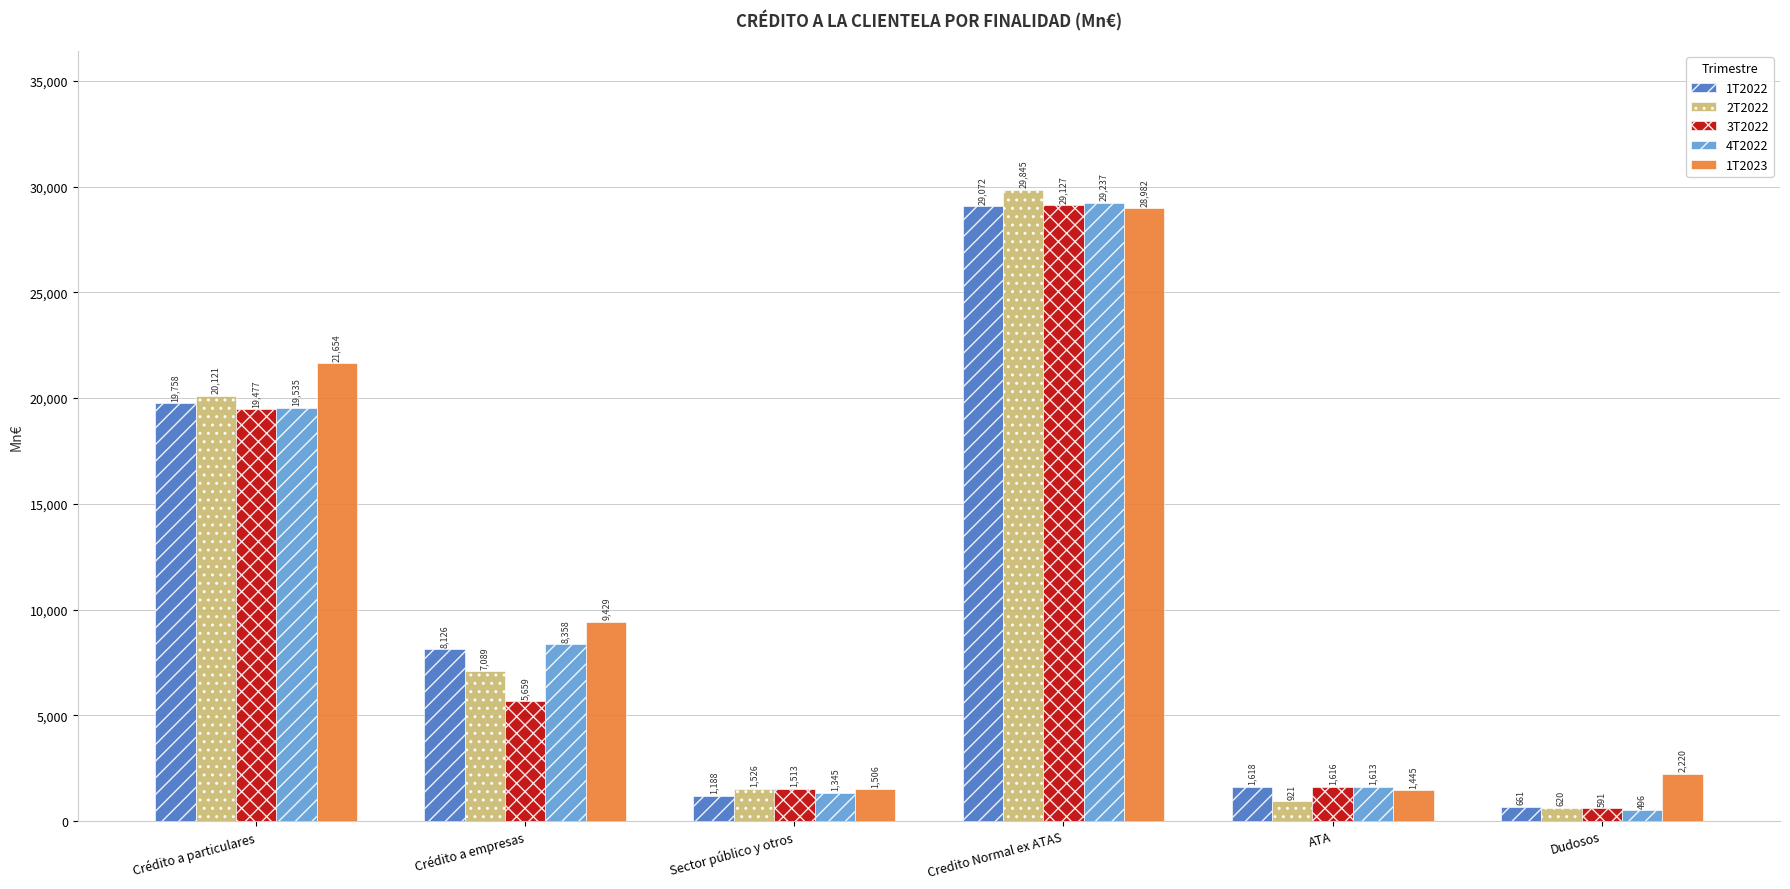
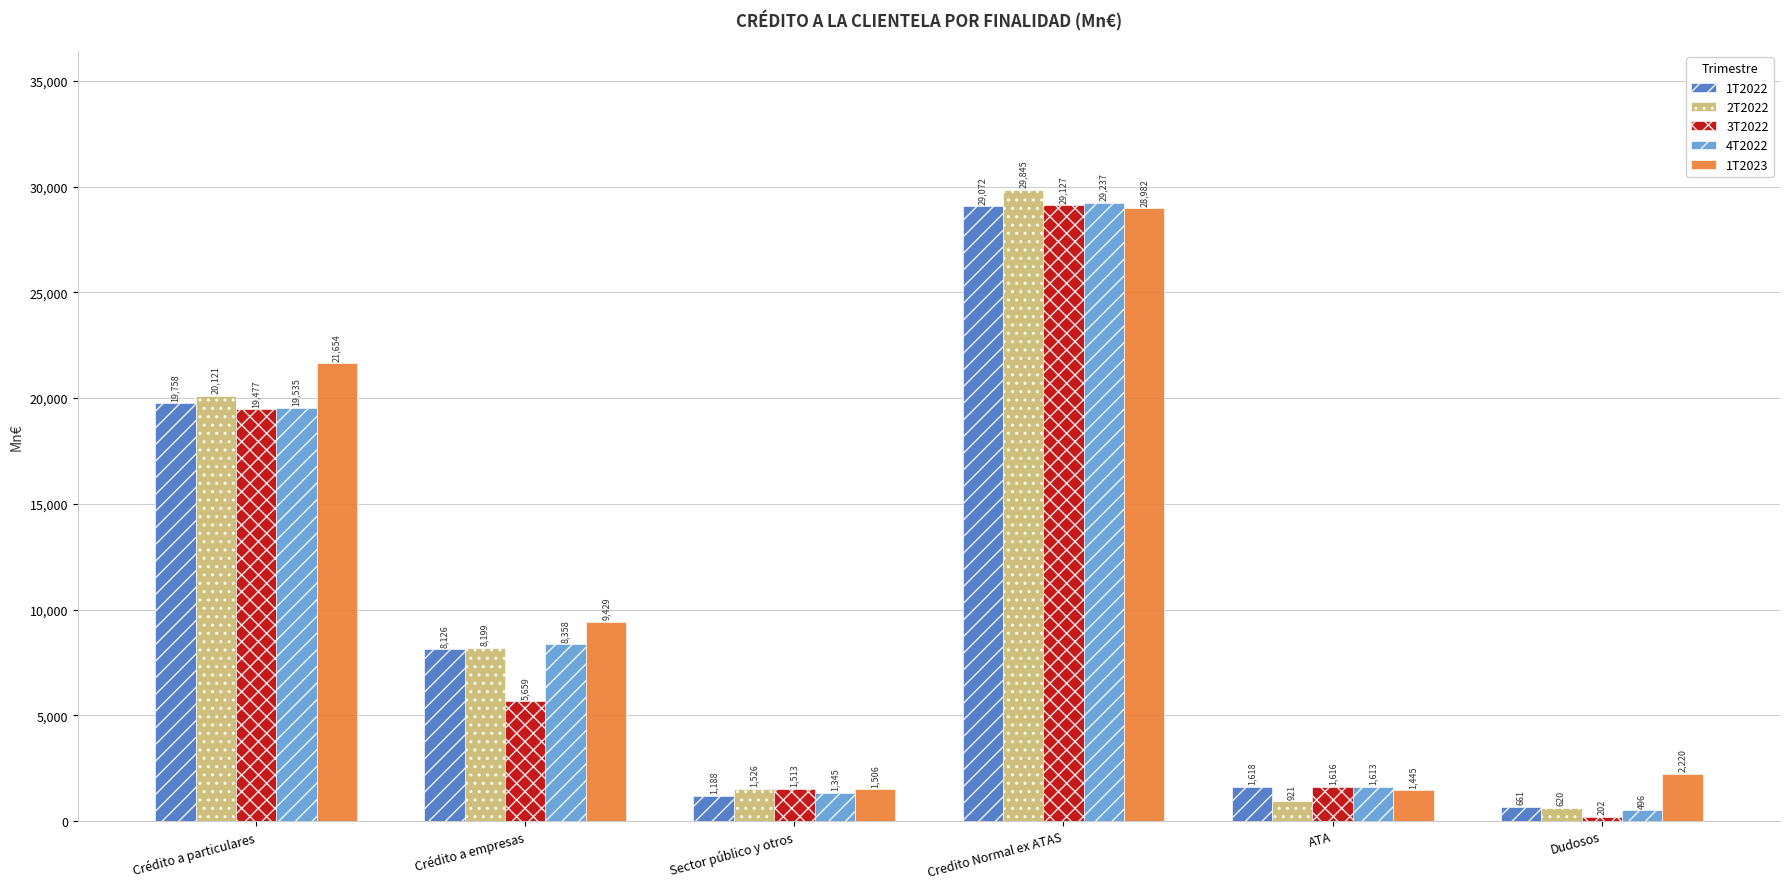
  {
    "2T2022": {
      "Crédito a particulares": "20,121",
-     "Crédito a empresas": "7,089",
+     "Crédito a empresas": "8,199",
      "Sector público y otros": "1,526",
      "Credito Normal ex ATAS": "29,845",
      "ATA": "921",
      "Dudosos": "620"
    },
    "3T2022": {
      "Crédito a particulares": "19,477",
      "Crédito a empresas": "5,659",
      "Sector público y otros": "1,513",
      "Credito Normal ex ATAS": "29,127",
      "ATA": "1,616",
-     "Dudosos": "591"
+     "Dudosos": "202"
    },
    "1T2023": {
      "Crédito a particulares": "21,654",
      "Crédito a empresas": "9,429",
      "Sector público y otros": "1,506",
      "Credito Normal ex ATAS": "28,982",
      "ATA": "1,445",
      "Dudosos": "2,220"
    }
  }
